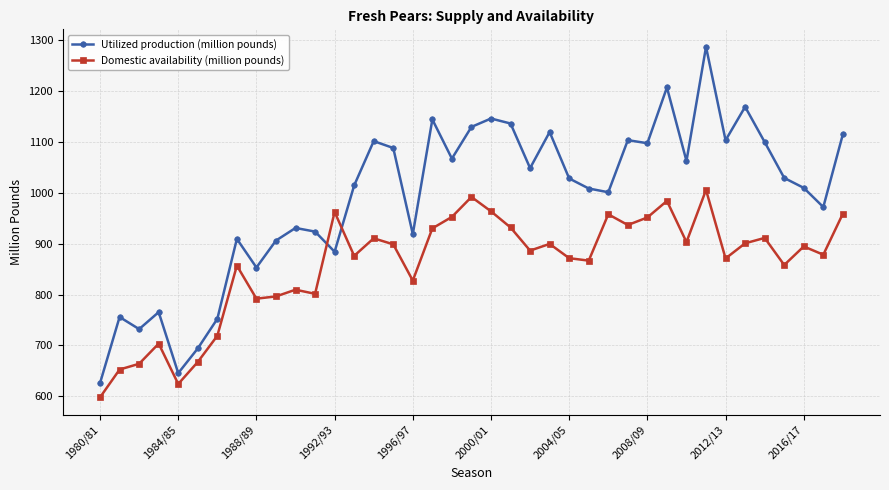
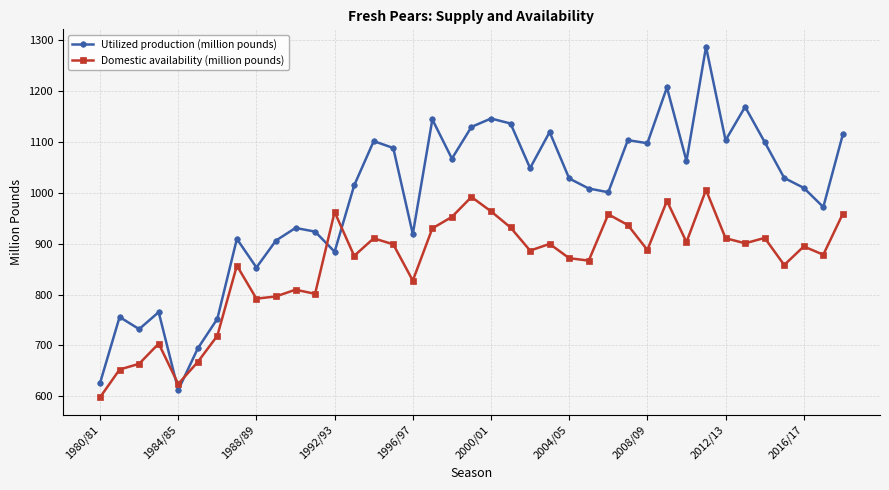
  {
    "Utilized production (million pounds)": {
      "1980/81": 630,
-     "1984/85": 650,
+     "1984/85": 610,
      "1988/89": 850,
      "1992/93": 880,
      "1996/97": 920,
      "2000/01": 1150,
      "2004/05": 1030,
      "2008/09": 1100,
      "2012/13": 1100,
      "2016/17": 1010
    },
    "Domestic availability (million pounds)": {
      "1980/81": 600,
      "1984/85": 620,
      "1988/89": 790,
      "1992/93": 960,
      "1996/97": 830,
      "2000/01": 960,
      "2004/05": 870,
-     "2008/09": 950,
-     "2012/13": 870,
+     "2008/09": 890,
+     "2012/13": 910,
      "2016/17": 890
    }
  }
